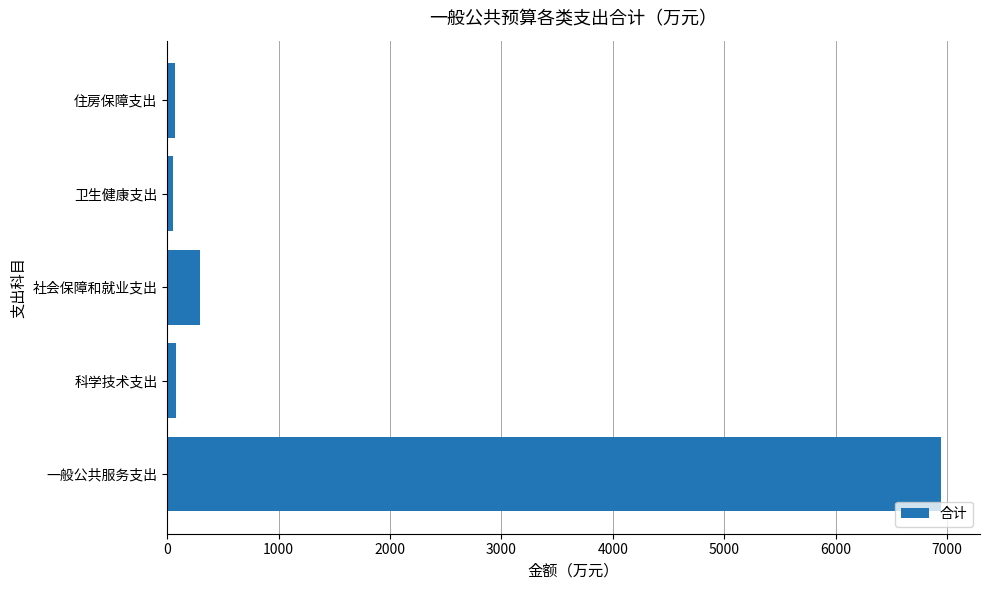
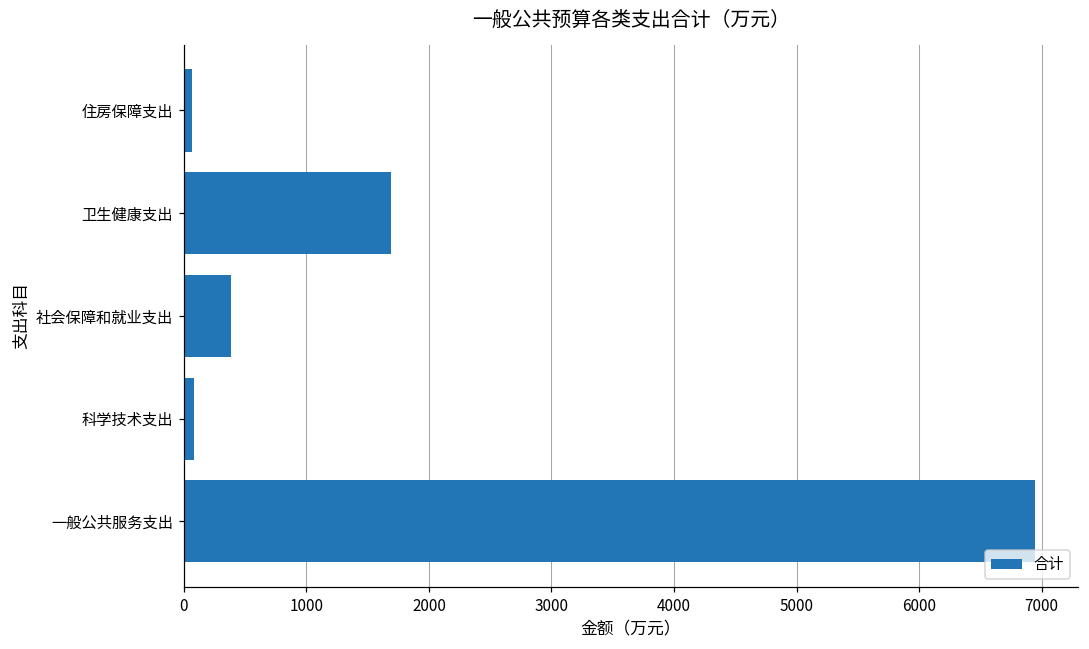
  {
    "住房保障支出": 70,
-   "卫生健康支出": 60,
-   "社会保障和就业支出": 300,
+   "卫生健康支出": 1690,
+   "社会保障和就业支出": 380,
    "科学技术支出": 80,
    "一般公共服务支出": 6950
  }
